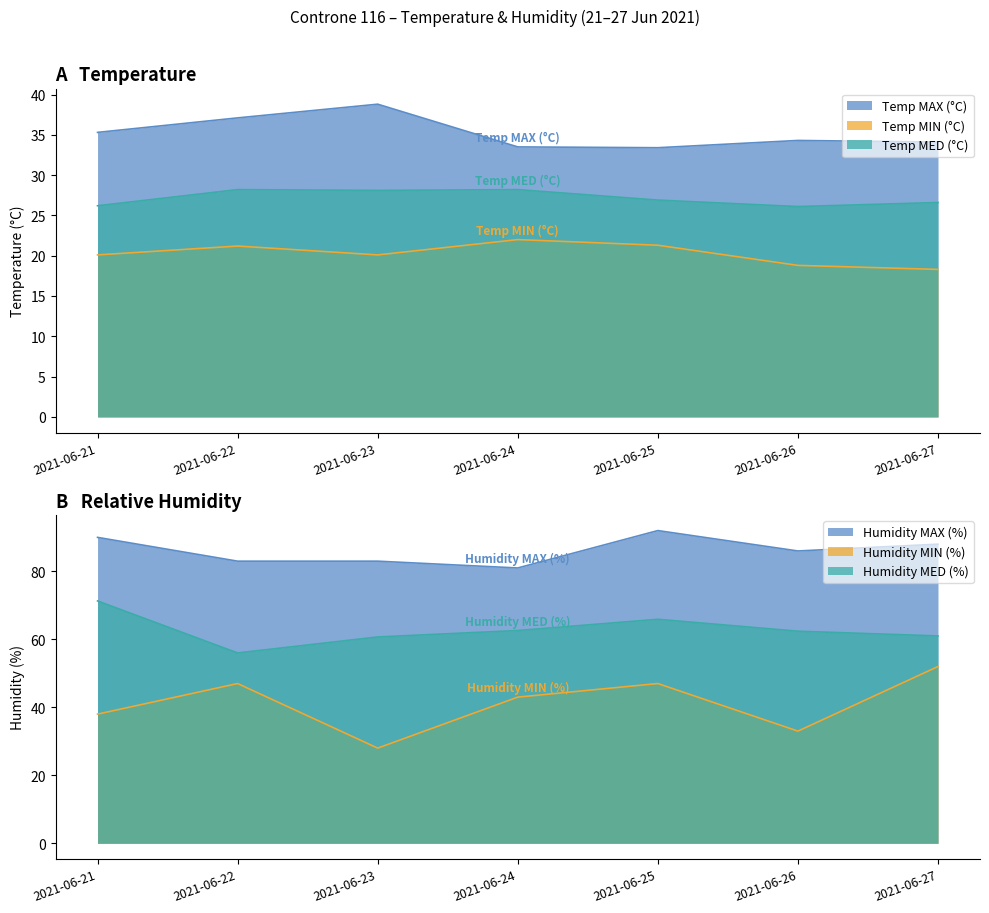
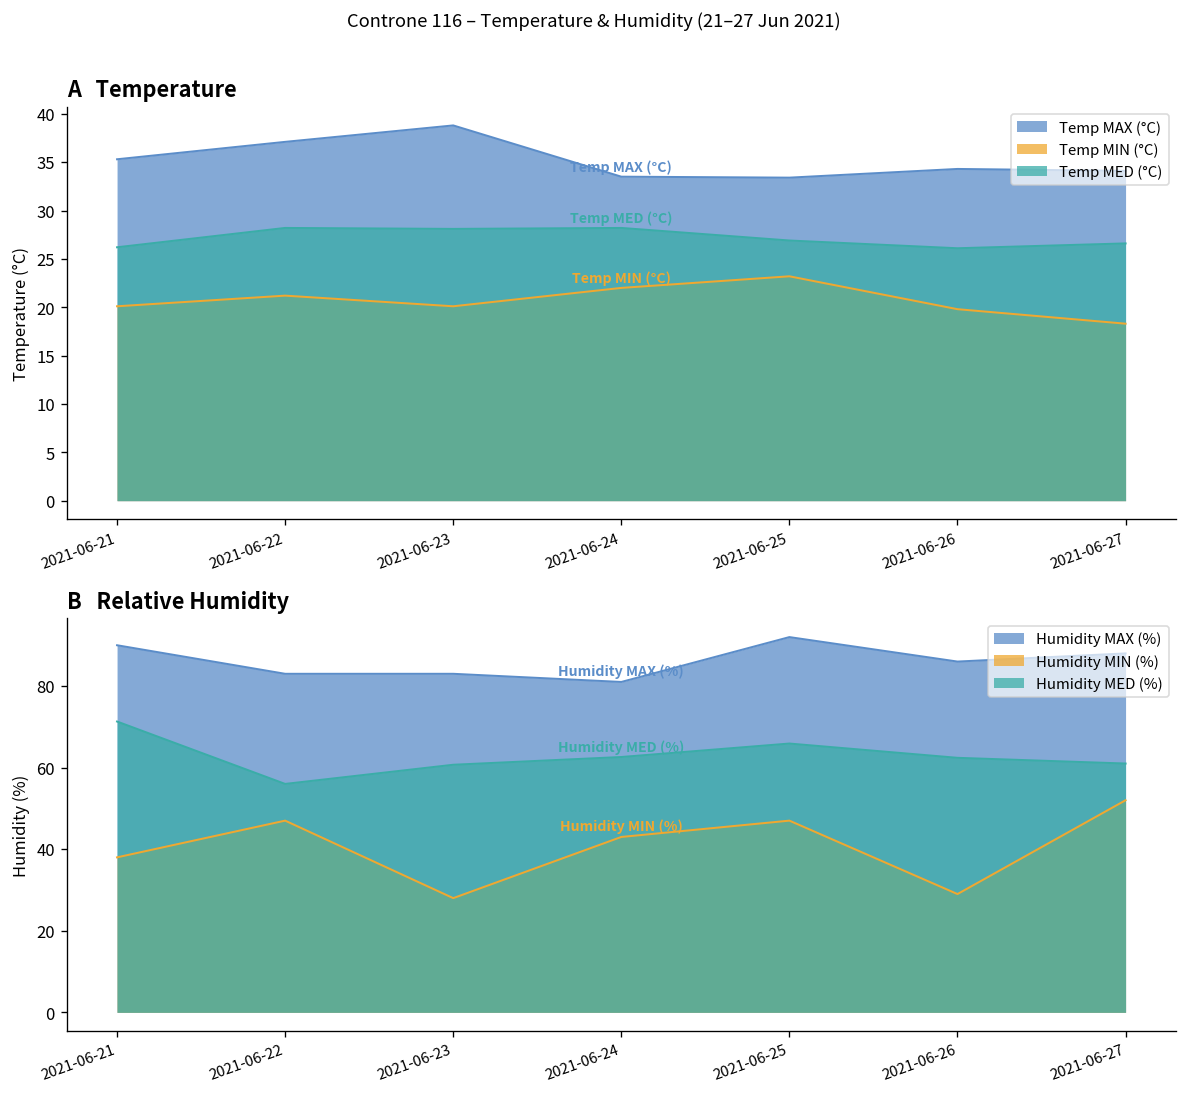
  {
    "A Temperature": {
      "Temp MIN (°C)": {
        "2021-06-21": 20,
        "2021-06-22": 21,
        "2021-06-23": 20,
        "2021-06-24": 22,
-       "2021-06-25": 21,
-       "2021-06-26": 19,
+       "2021-06-25": 23,
+       "2021-06-26": 20,
        "2021-06-27": 18
      }
    },
    "B Relative Humidity": {
      "Humidity MIN (%)": {
        "2021-06-21": 38,
        "2021-06-22": 47,
        "2021-06-23": 28,
        "2021-06-24": 43,
        "2021-06-25": 47,
-       "2021-06-26": 33,
+       "2021-06-26": 29,
        "2021-06-27": 52
      }
    }
  }
